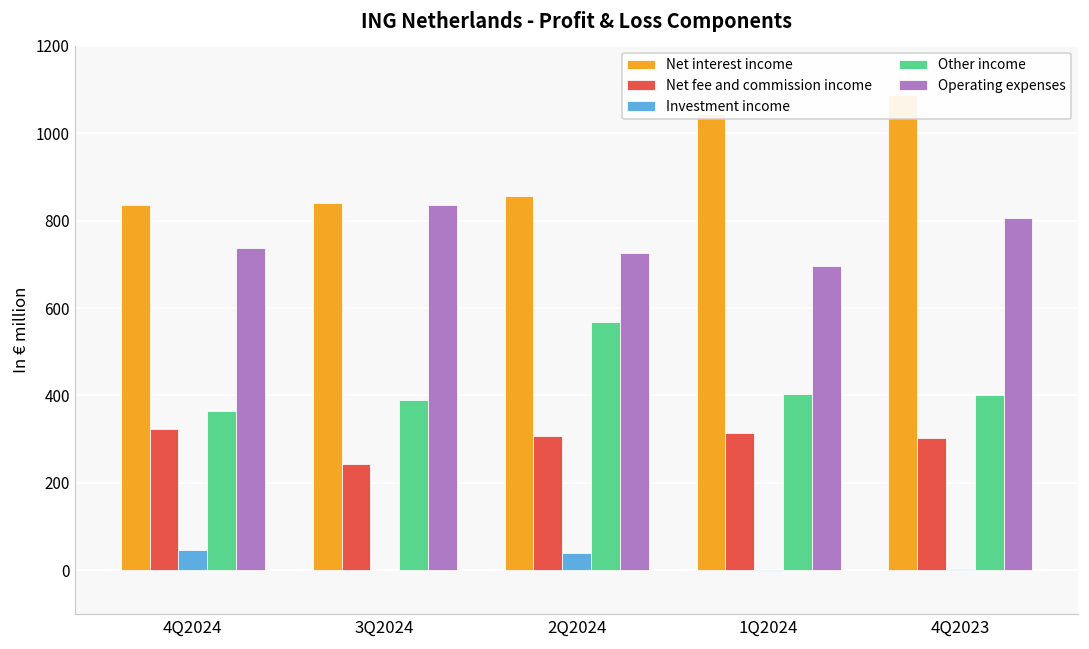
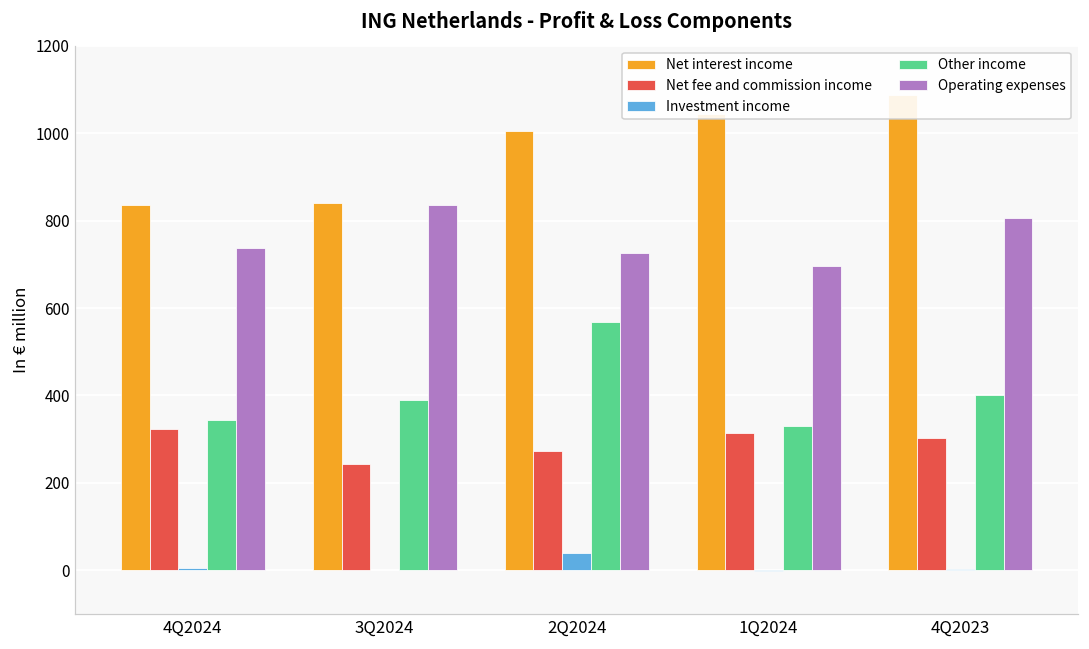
  {
    "Net interest income": {
      "4Q2024": 840,
      "3Q2024": 840,
-     "2Q2024": 860
+     "2Q2024": 1010
    },
    "Net fee and commission income": {
      "4Q2024": 320,
      "3Q2024": 240,
-     "2Q2024": 310,
+     "2Q2024": 270,
      "1Q2024": 320,
      "4Q2023": 300
    },
    "Investment income": {
-     "4Q2024": 50,
+     "4Q2024": 0,
      "2Q2024": 40
    },
    "Other income": {
-     "4Q2024": 370,
+     "4Q2024": 340,
      "3Q2024": 390,
      "2Q2024": 570,
-     "1Q2024": 400,
+     "1Q2024": 330,
      "4Q2023": 400
    },
    "Operating expenses": {
      "4Q2024": 740,
      "3Q2024": 840,
      "2Q2024": 730,
      "1Q2024": 700,
      "4Q2023": 810
    }
  }
